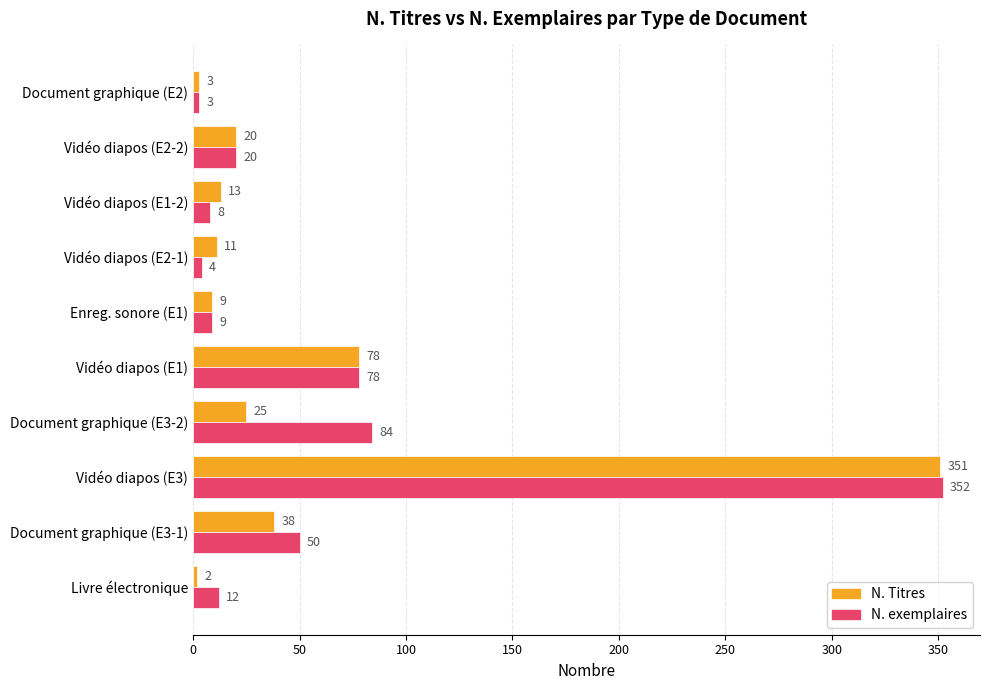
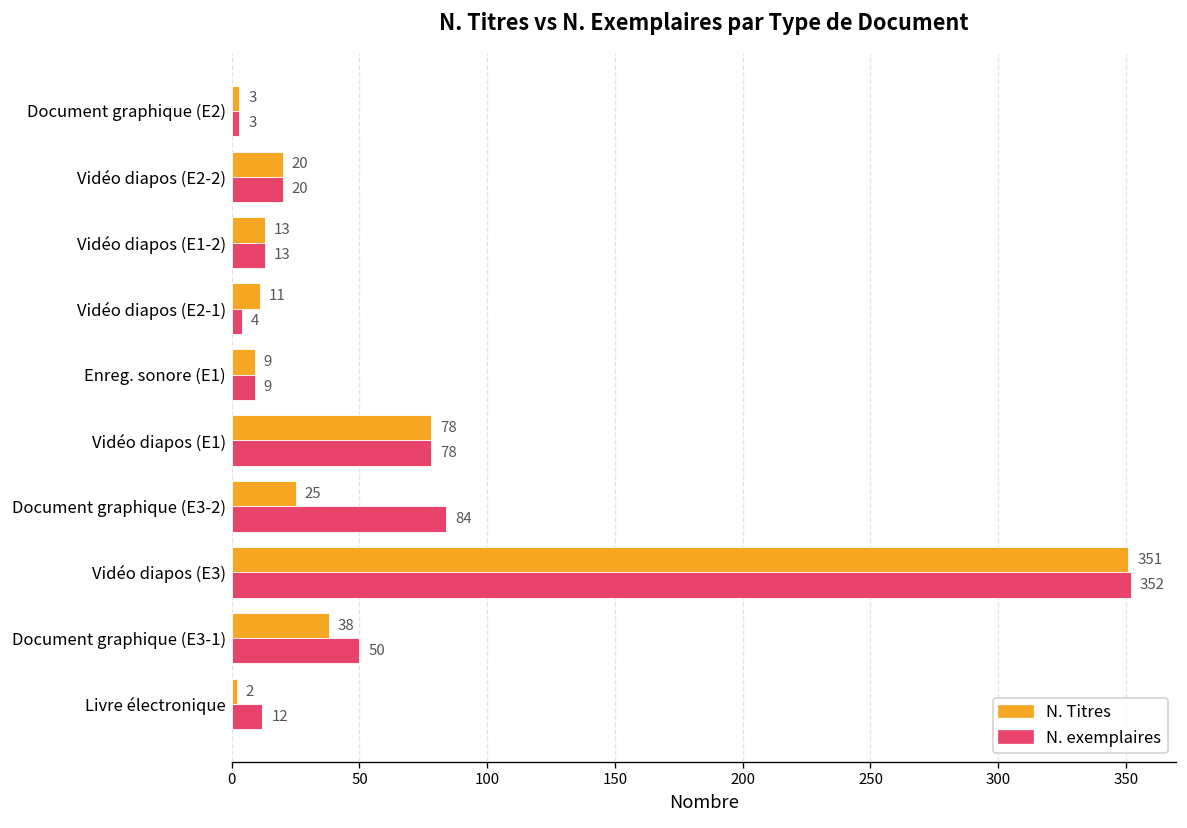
  {
    "N. Titres": {
      "Document graphique (E2)": 3,
      "Vidéo diapos (E2-2)": 20,
      "Vidéo diapos (E1-2)": 13,
      "Vidéo diapos (E2-1)": 11,
      "Enreg. sonore (E1)": 9,
      "Vidéo diapos (E1)": 78,
      "Document graphique (E3-2)": 25,
      "Vidéo diapos (E3)": 351,
      "Document graphique (E3-1)": 38,
      "Livre électronique": 2
    },
    "N. exemplaires": {
      "Document graphique (E2)": 3,
      "Vidéo diapos (E2-2)": 20,
-     "Vidéo diapos (E1-2)": 8,
+     "Vidéo diapos (E1-2)": 13,
      "Vidéo diapos (E2-1)": 4,
      "Enreg. sonore (E1)": 9,
      "Vidéo diapos (E1)": 78,
      "Document graphique (E3-2)": 84,
      "Vidéo diapos (E3)": 352,
      "Document graphique (E3-1)": 50,
      "Livre électronique": 12
    }
  }
